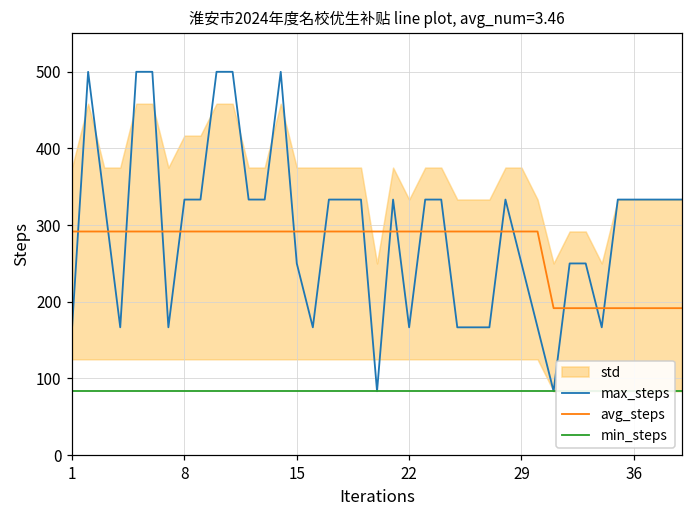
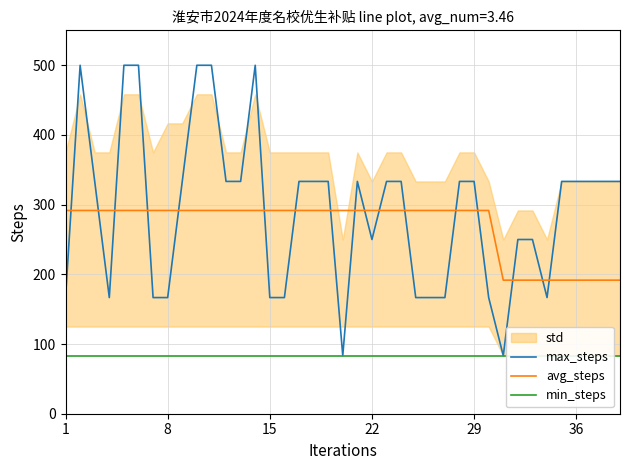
  {
    "max_steps": {
      "1": 170,
-     "8": 330,
-     "15": 250,
-     "22": 170,
-     "29": 250
+     "8": 170,
+     "15": 170,
+     "22": 250,
+     "29": 330
    },
    "avg_steps": {
      "1": 290,
      "8": 290,
      "15": 290,
      "22": 290,
      "29": 290,
      "36": 190
    },
    "min_steps": {
      "1": 80,
      "8": 80,
      "15": 80,
      "22": 80,
      "29": 80
    }
  }
